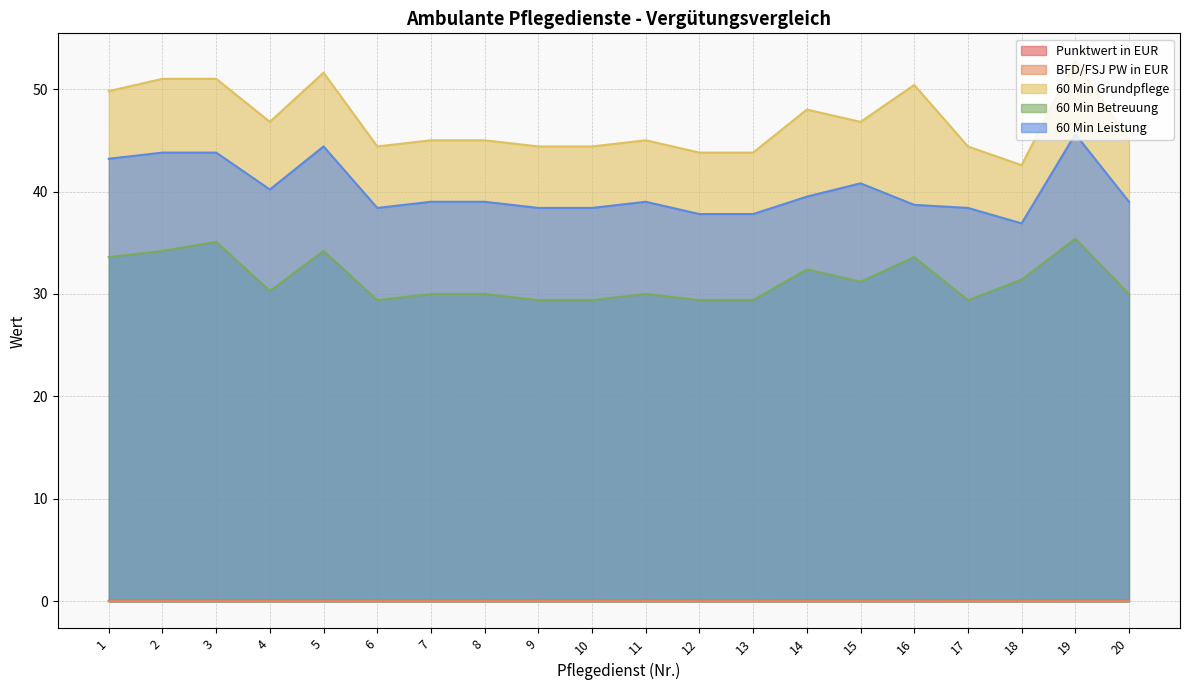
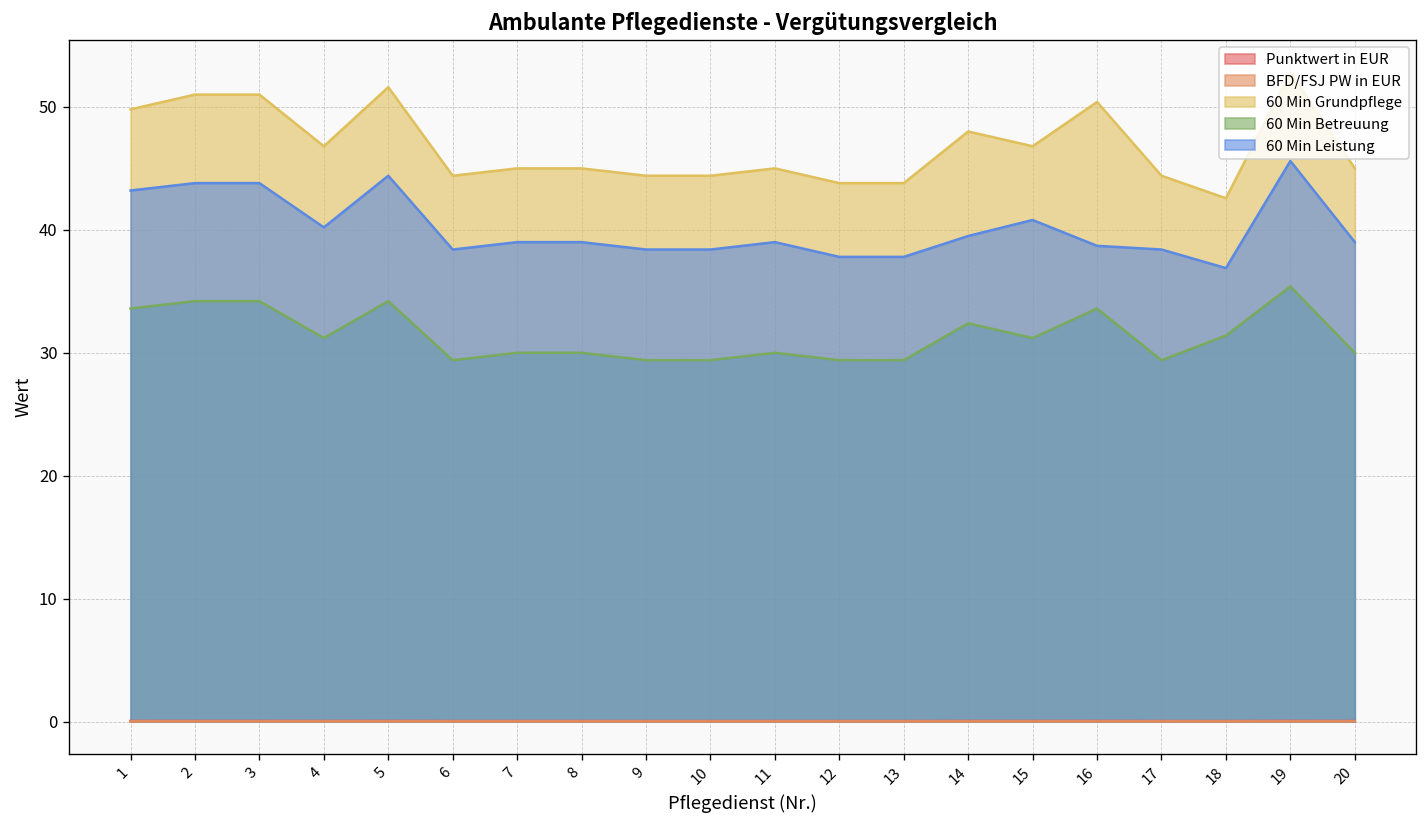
  {
    "60 Min Betreuung": {
      "1": 33.6,
      "2": 34.2,
-     "3": 35.1,
-     "4": 30.3,
+     "3": 34.2,
+     "4": 31.2,
      "5": 34.2,
      "6": 29.4,
      "7": 30.0,
      "8": 30.0,
      "9": 29.4,
      "10": 29.4,
      "11": 30.0,
      "12": 29.4,
      "13": 29.4,
      "14": 32.4,
      "15": 31.2,
      "16": 33.6,
      "17": 29.4,
      "18": 31.4,
      "19": 35.4,
      "20": 30.0
    },
    "60 Min Leistung": {
      "1": 43.2,
      "2": 43.8,
      "3": 43.8,
      "4": 40.2,
      "5": 44.4,
      "6": 38.4,
      "7": 39.0,
      "8": 39.0,
      "9": 38.4,
      "10": 38.4,
      "11": 39.0,
      "12": 37.8,
      "13": 37.8,
      "14": 39.5,
      "15": 40.8,
      "16": 38.7,
      "17": 38.4,
      "18": 36.9,
      "20": 39.0
    }
  }
